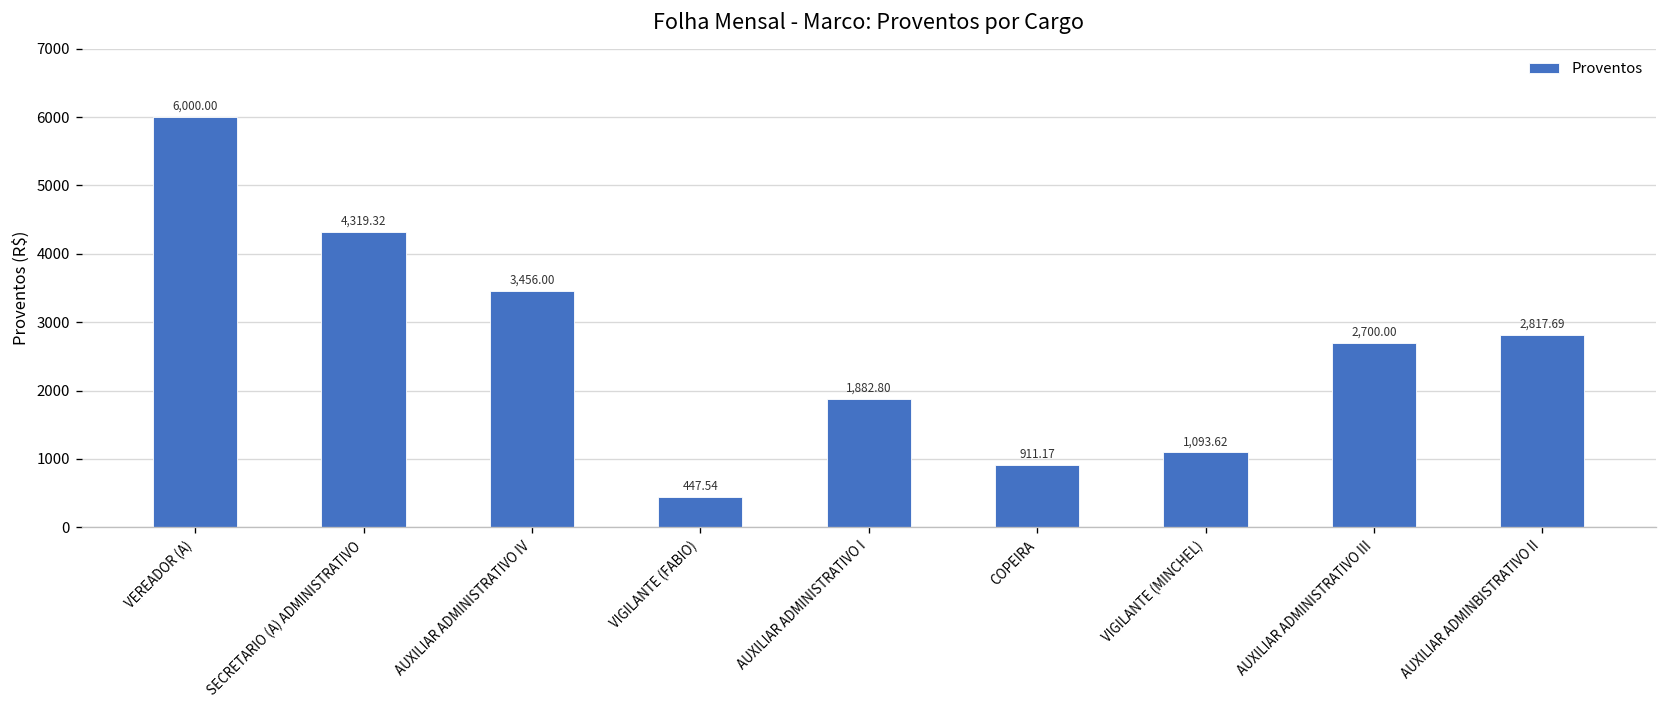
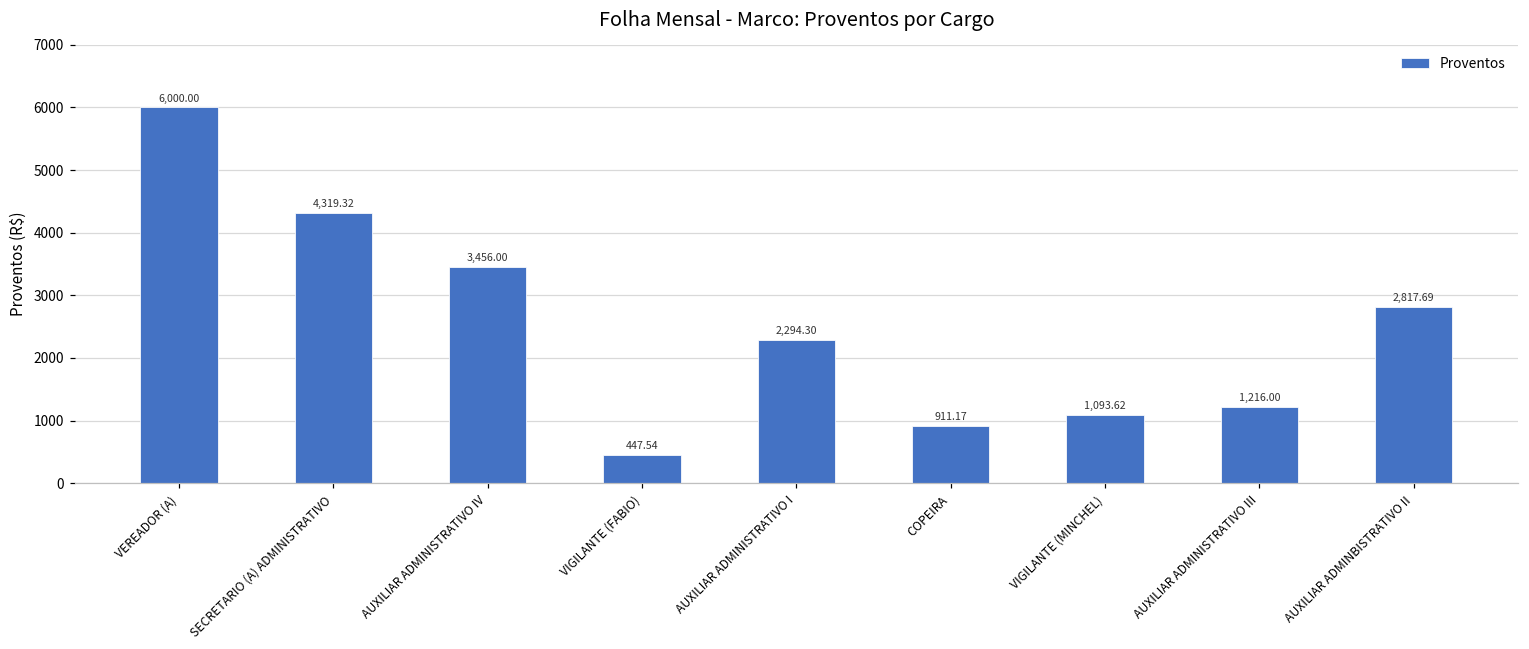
  {
    "VEREADOR (A)": "6,000.00",
    "SECRETARIO (A) ADMINISTRATIVO": "4,319.32",
    "AUXILIAR ADMINISTRATIVO IV": "3,456.00",
    "VIGILANTE (FABIO)": "447.54",
-   "AUXILIAR ADMINISTRATIVO I": "1,882.80",
+   "AUXILIAR ADMINISTRATIVO I": "2,294.30",
    "COPEIRA": "911.17",
    "VIGILANTE (MINCHEL)": "1,093.62",
-   "AUXILIAR ADMINISTRATIVO III": "2,700.00",
+   "AUXILIAR ADMINISTRATIVO III": "1,216.00",
    "AUXILIAR ADMINBISTRATIVO II": "2,817.69"
  }
